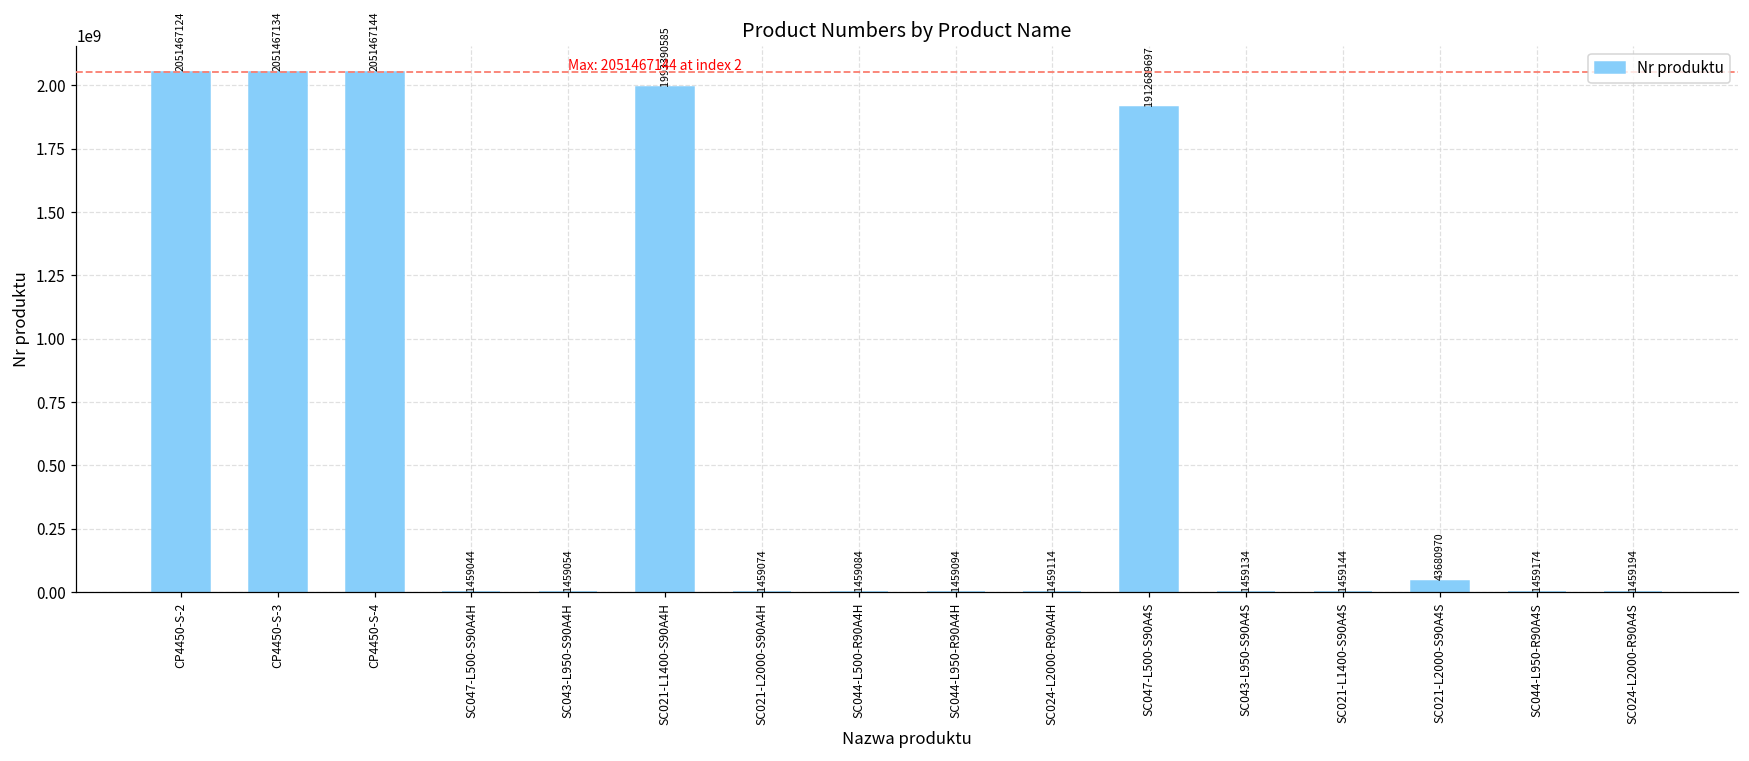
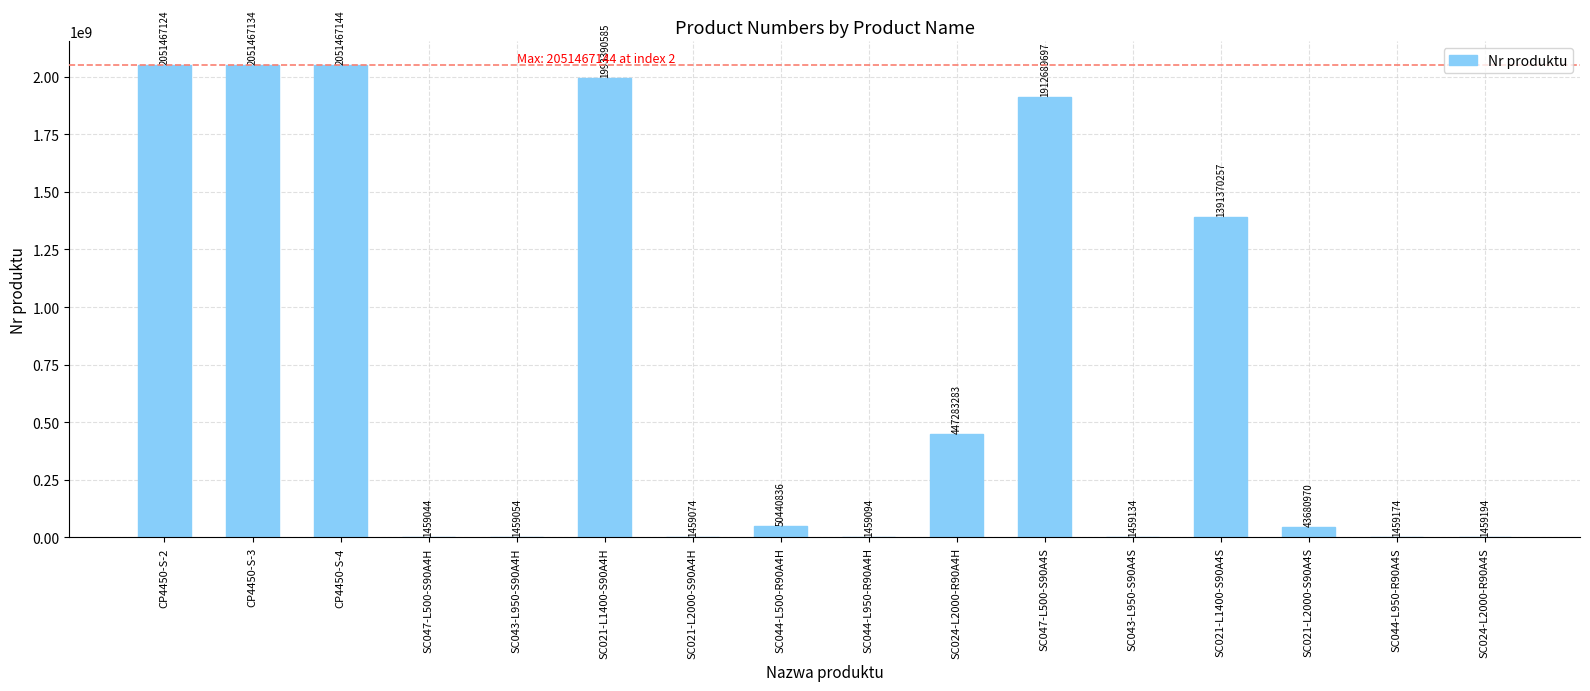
  {
    "CP4450-S-2": 2051467124,
    "CP4450-S-3": 2051467134,
    "CP4450-S-4": 2051467144,
    "SC047-L500-S90A4H": 1459044,
    "SC043-L950-S90A4H": 1459054,
    "SC021-L2000-S90A4H": 1459074,
-   "SC044-L500-R90A4H": 1459084,
+   "SC044-L500-R90A4H": 50440836,
    "SC044-L950-R90A4H": 1459094,
-   "SC024-L2000-R90A4H": 1459114,
+   "SC024-L2000-R90A4H": 447283283,
    "SC047-L500-S90A4S": 1912689697,
    "SC043-L950-S90A4S": 1459134,
-   "SC021-L1400-S90A4S": 1459144,
+   "SC021-L1400-S90A4S": 1391370257,
    "SC021-L2000-S90A4S": 43680970,
    "SC044-L950-R90A4S": 1459174,
    "SC024-L2000-R90A4S": 1459194
  }
